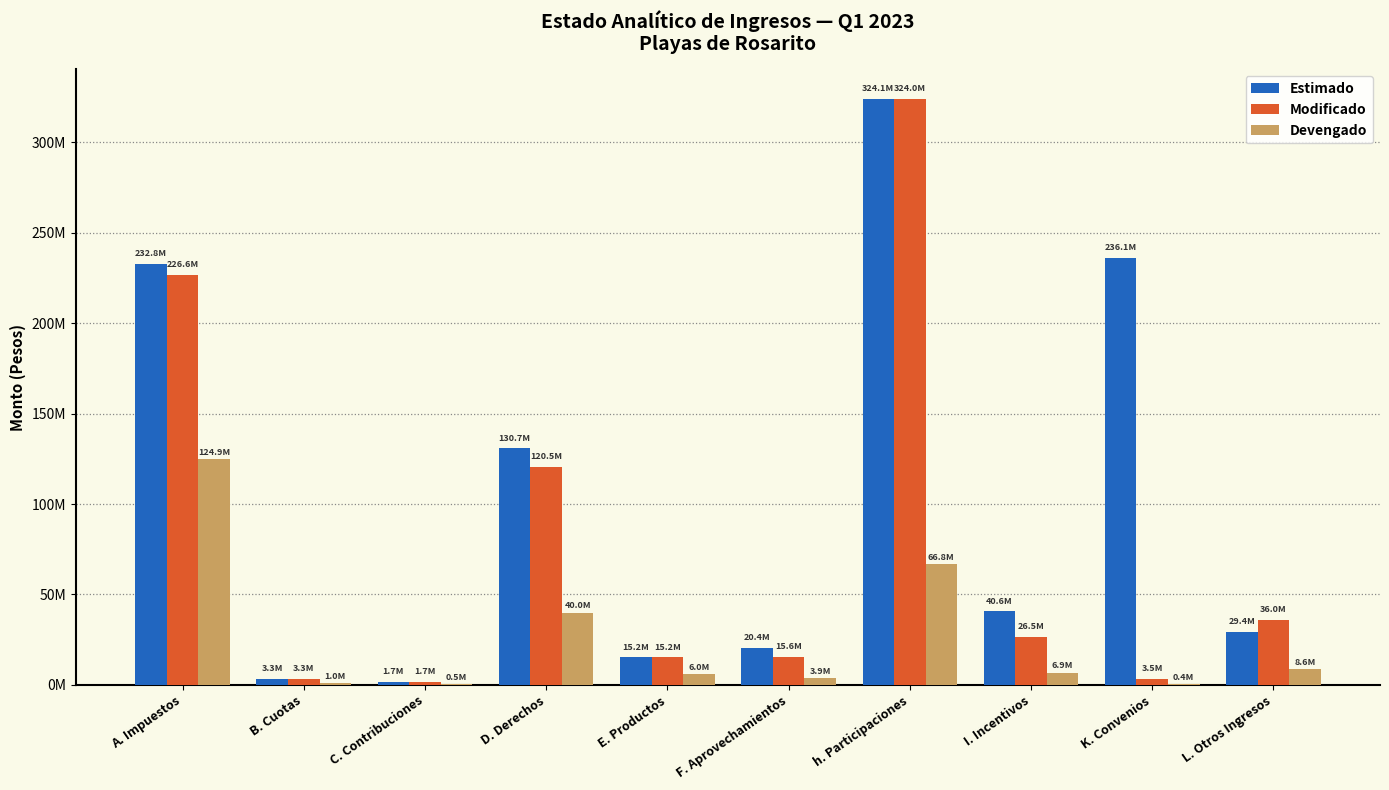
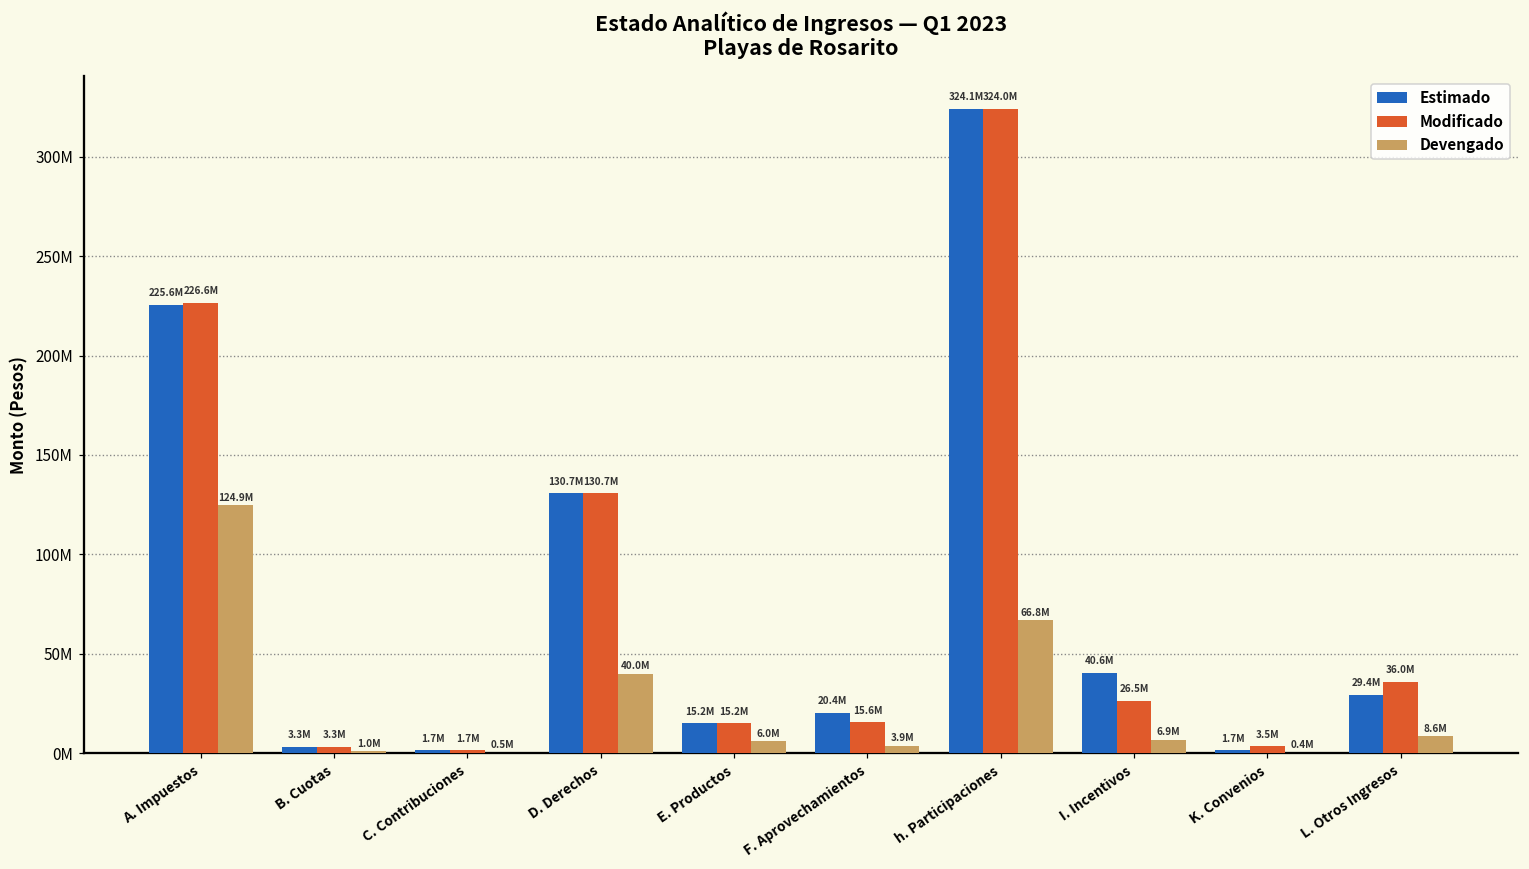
  {
    "Estimado": {
-     "A. Impuestos": "232.8M",
+     "A. Impuestos": "225.6M",
      "B. Cuotas": "3.3M",
      "C. Contribuciones": "1.7M",
      "D. Derechos": "130.7M",
      "E. Productos": "15.2M",
      "F. Aprovechamientos": "20.4M",
      "h. Participaciones": "324.1M",
      "I. Incentivos": "40.6M",
-     "K. Convenios": "236.1M",
+     "K. Convenios": "1.7M",
      "L. Otros Ingresos": "29.4M"
    },
    "Modificado": {
      "A. Impuestos": "226.6M",
      "B. Cuotas": "3.3M",
      "C. Contribuciones": "1.7M",
-     "D. Derechos": "120.5M",
+     "D. Derechos": "130.7M",
      "E. Productos": "15.2M",
      "F. Aprovechamientos": "15.6M",
      "h. Participaciones": "324.0M",
      "I. Incentivos": "26.5M",
      "K. Convenios": "3.5M",
      "L. Otros Ingresos": "36.0M"
    },
    "Devengado": {
      "A. Impuestos": "124.9M",
      "B. Cuotas": "1.0M",
      "C. Contribuciones": "0.5M",
      "D. Derechos": "40.0M",
      "E. Productos": "6.0M",
      "F. Aprovechamientos": "3.9M",
      "h. Participaciones": "66.8M",
      "I. Incentivos": "6.9M",
      "K. Convenios": "0.4M",
      "L. Otros Ingresos": "8.6M"
    }
  }
